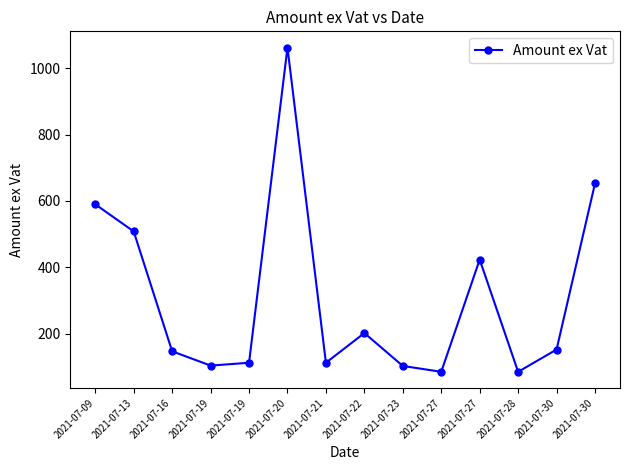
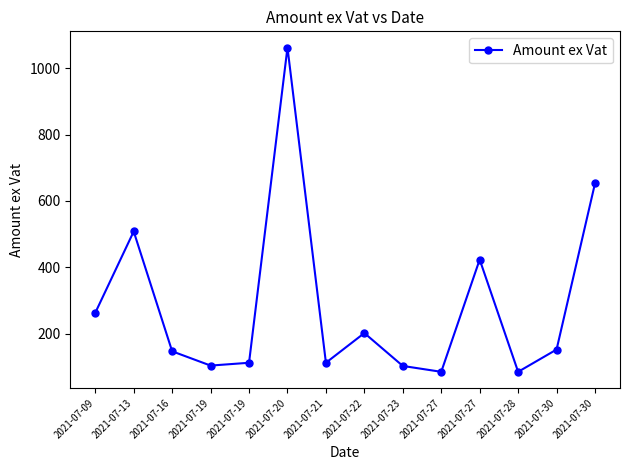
  {
-   "2021-07-09": 590,
+   "2021-07-09": 260,
    "2021-07-13": 510,
    "2021-07-16": 150,
    "2021-07-20": 1060,
    "2021-07-21": 110,
    "2021-07-22": 200,
    "2021-07-23": 100,
    "2021-07-28": 80
  }
